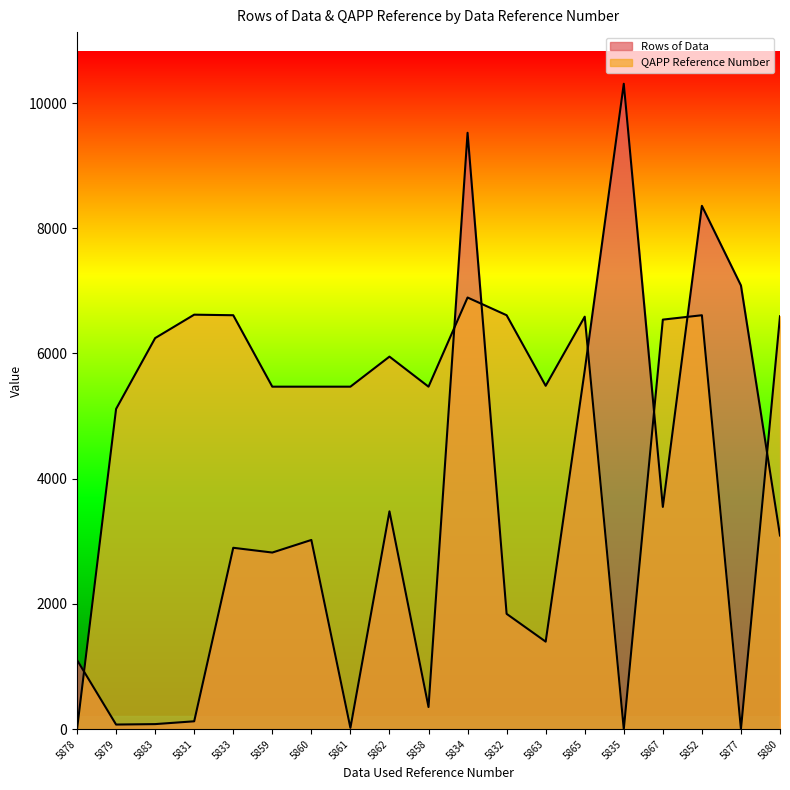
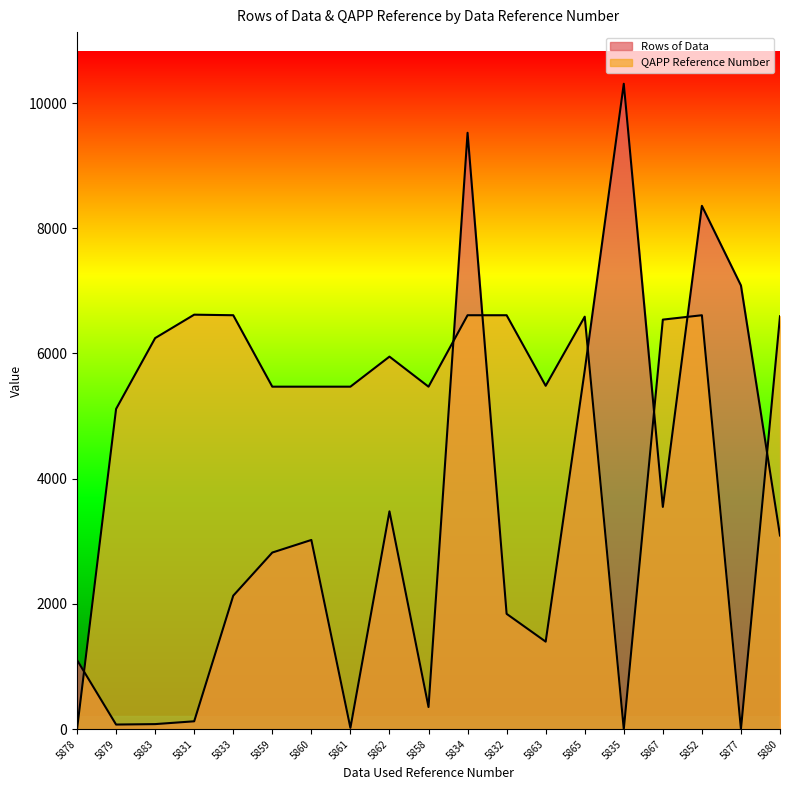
  {
    "Rows of Data": {
      "5878": 1100,
-     "5833": 2900,
+     "5833": 2100,
      "5859": 2800,
      "5860": 3000,
      "5862": 3500,
      "5858": 400,
      "5834": 9500,
      "5832": 1800,
      "5863": 1400,
      "5865": 5700,
      "5835": 10300,
      "5867": 3600,
      "5852": 8400,
      "5877": 7100,
      "5880": 3100
    },
    "QAPP Reference Number": {
      "5879": 5100,
      "5883": 6200,
      "5831": 6600,
      "5833": 6600,
      "5859": 5500,
      "5860": 5500,
      "5861": 5500,
      "5862": 6000,
      "5858": 5500,
-     "5834": 6900,
+     "5834": 6600,
      "5832": 6600,
      "5863": 5500,
      "5865": 6600,
      "5867": 6500,
      "5852": 6600,
      "5880": 6600
    }
  }
